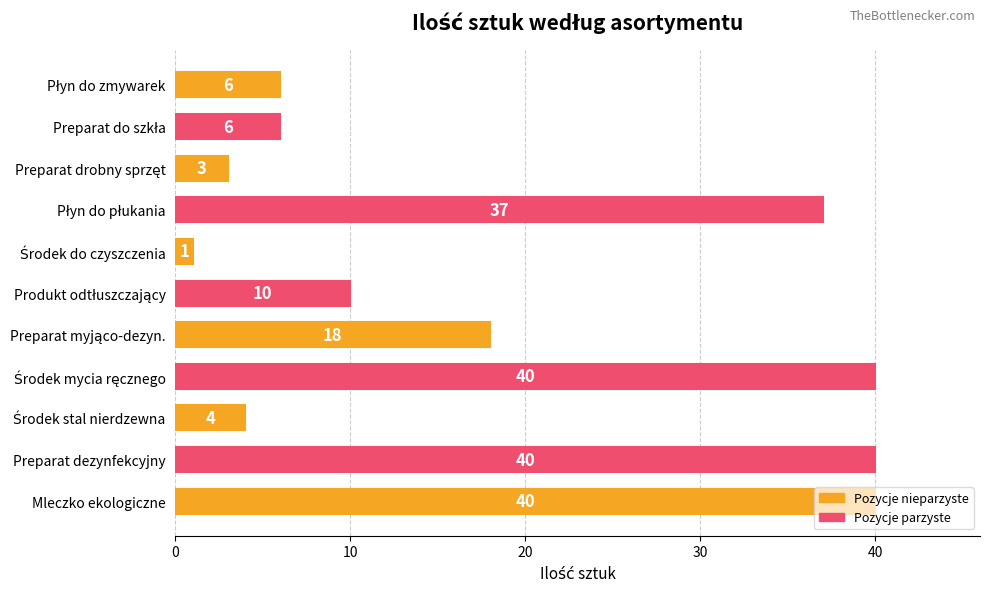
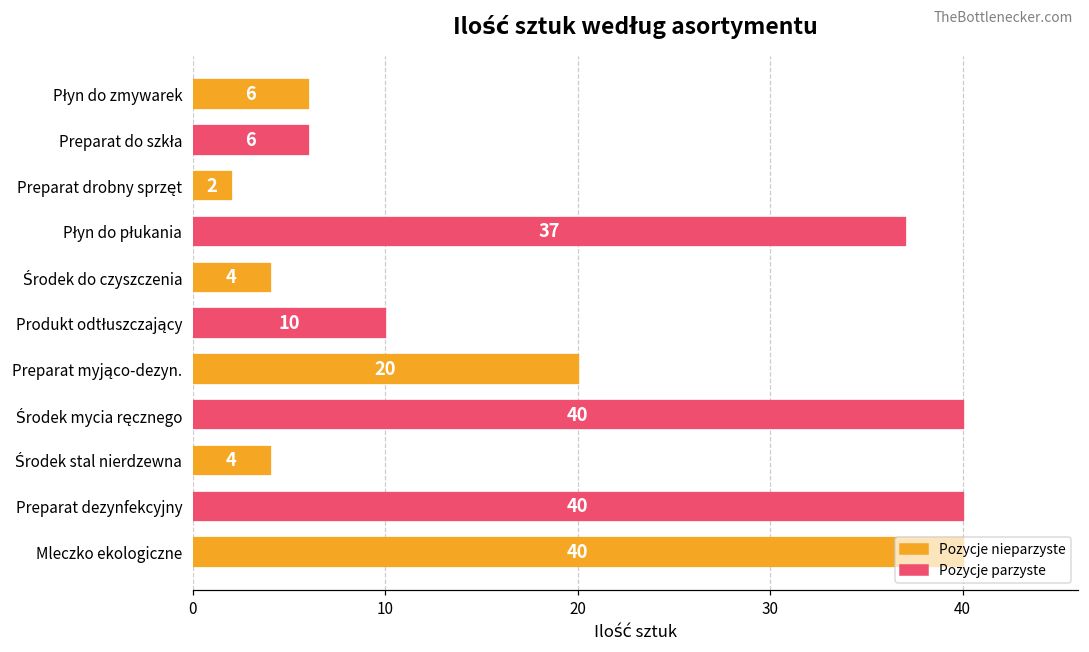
  {
    "Płyn do zmywarek": 6,
    "Preparat do szkła": 6,
-   "Preparat drobny sprzęt": 3,
+   "Preparat drobny sprzęt": 2,
    "Płyn do płukania": 37,
-   "Środek do czyszczenia": 1,
+   "Środek do czyszczenia": 4,
    "Produkt odtłuszczający": 10,
-   "Preparat myjąco-dezyn.": 18,
+   "Preparat myjąco-dezyn.": 20,
    "Środek mycia ręcznego": 40,
    "Środek stal nierdzewna": 4,
    "Preparat dezynfekcyjny": 40
  }
